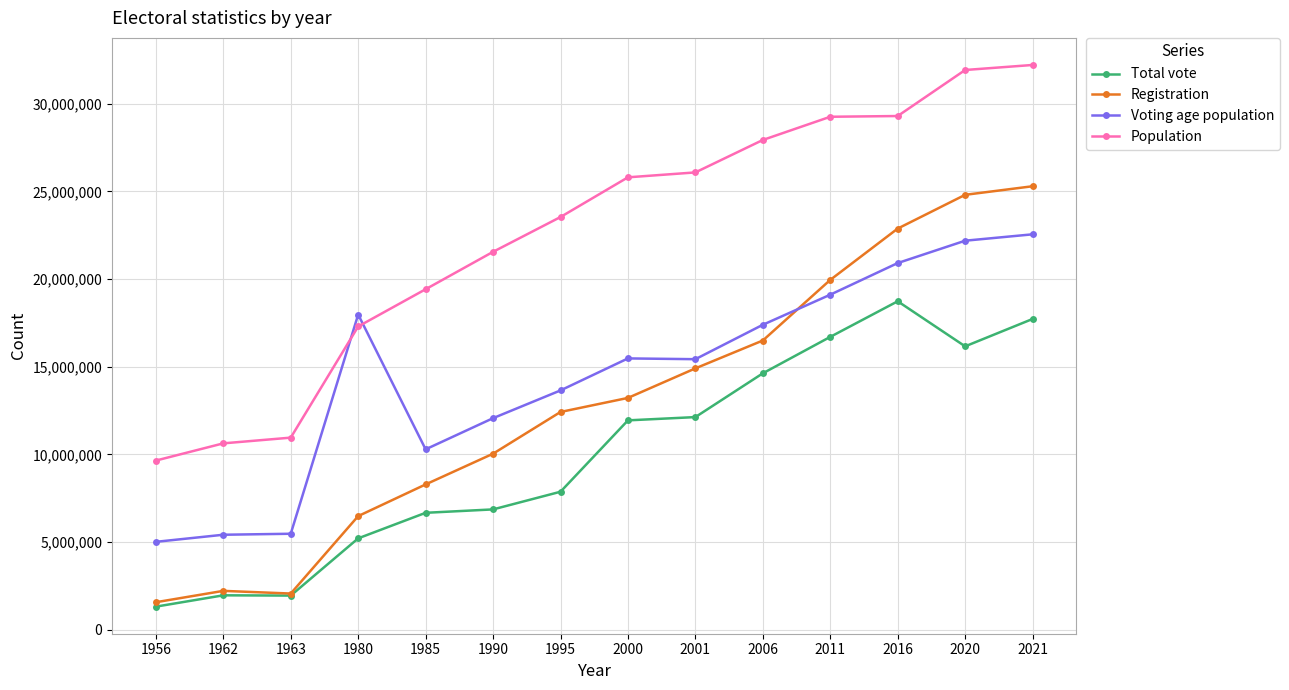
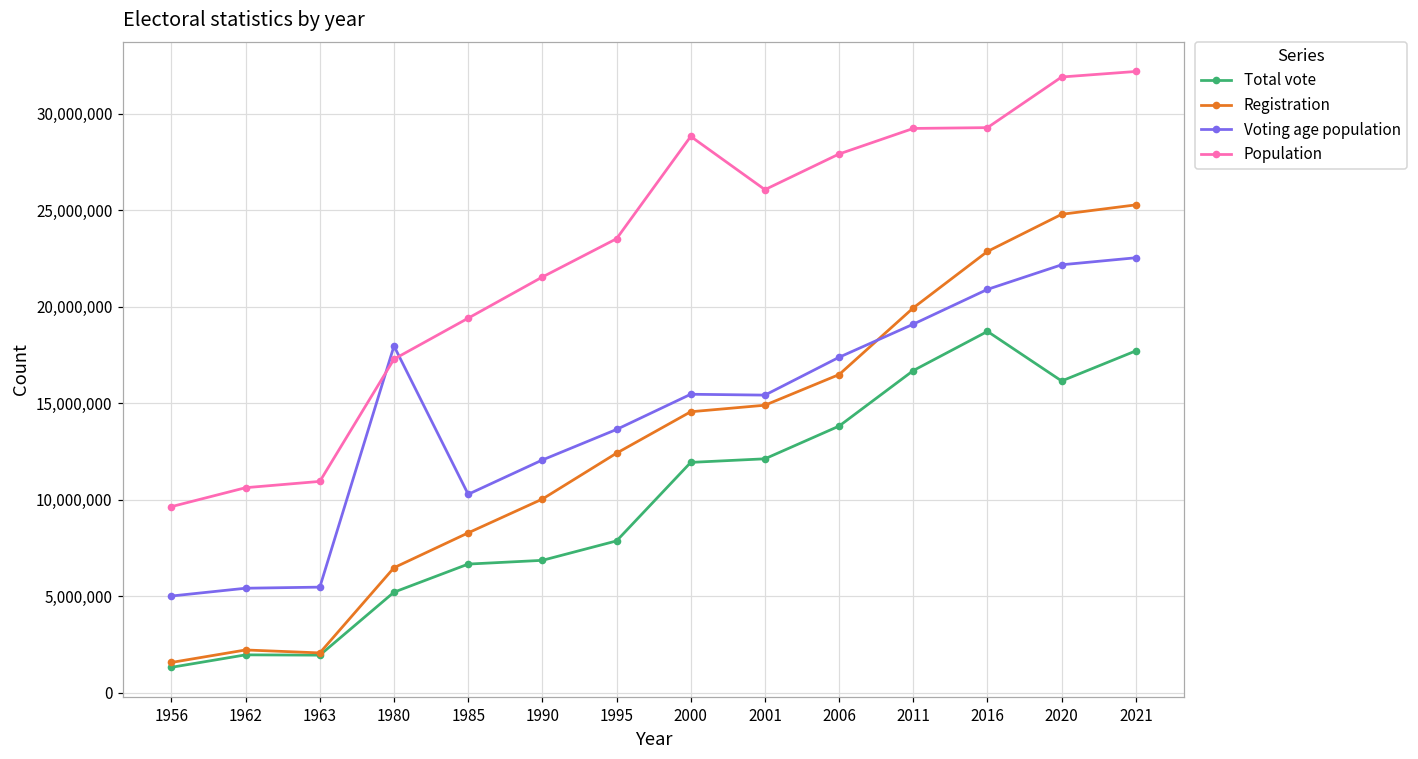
  {
    "Total vote": {
      "1956": "1,300,000",
      "1962": "2,000,000",
      "1980": "5,200,000",
      "1985": "6,700,000",
      "1990": "6,900,000",
      "1995": "7,900,000",
      "2000": "11,900,000",
      "2001": "12,100,000",
-     "2006": "14,600,000",
+     "2006": "13,800,000",
      "2011": "16,700,000",
      "2016": "18,700,000",
      "2020": "16,200,000",
      "2021": "17,700,000"
    },
    "Registration": {
      "1956": "1,600,000",
      "1962": "2,200,000",
      "1980": "6,500,000",
      "1985": "8,300,000",
      "1990": "10,000,000",
      "1995": "12,400,000",
-     "2000": "13,200,000",
+     "2000": "14,600,000",
      "2001": "14,900,000",
      "2006": "16,500,000",
      "2011": "19,900,000",
      "2016": "22,900,000",
      "2020": "24,800,000",
      "2021": "25,300,000"
    },
    "Voting age population": {
      "1956": "5,000,000",
      "1962": "5,400,000",
      "1963": "5,500,000",
      "1980": "18,000,000",
      "1985": "10,300,000",
      "1990": "12,100,000",
      "1995": "13,600,000",
      "2000": "15,500,000",
      "2001": "15,400,000",
      "2006": "17,400,000",
      "2011": "19,100,000",
      "2016": "20,900,000",
      "2020": "22,200,000",
      "2021": "22,500,000"
    },
    "Population": {
      "1956": "9,700,000",
      "1962": "10,600,000",
      "1963": "11,000,000",
      "1980": "17,300,000",
      "1985": "19,400,000",
      "1990": "21,600,000",
      "1995": "23,500,000",
-     "2000": "25,800,000",
+     "2000": "28,800,000",
      "2001": "26,100,000",
      "2006": "27,900,000",
      "2011": "29,200,000",
      "2016": "29,300,000",
      "2020": "31,900,000",
      "2021": "32,200,000"
    }
  }
